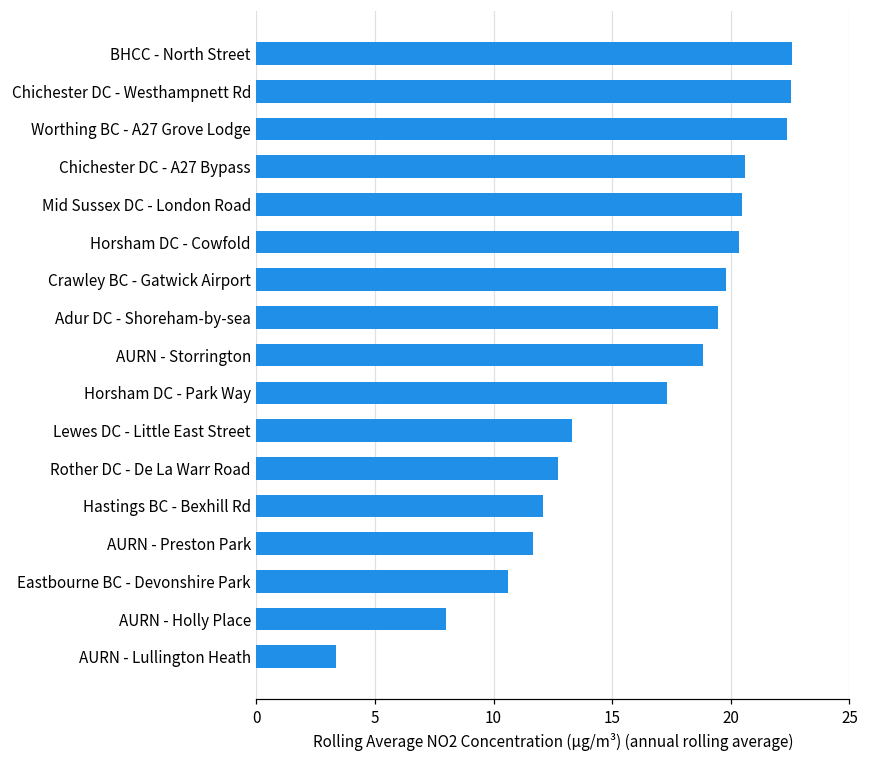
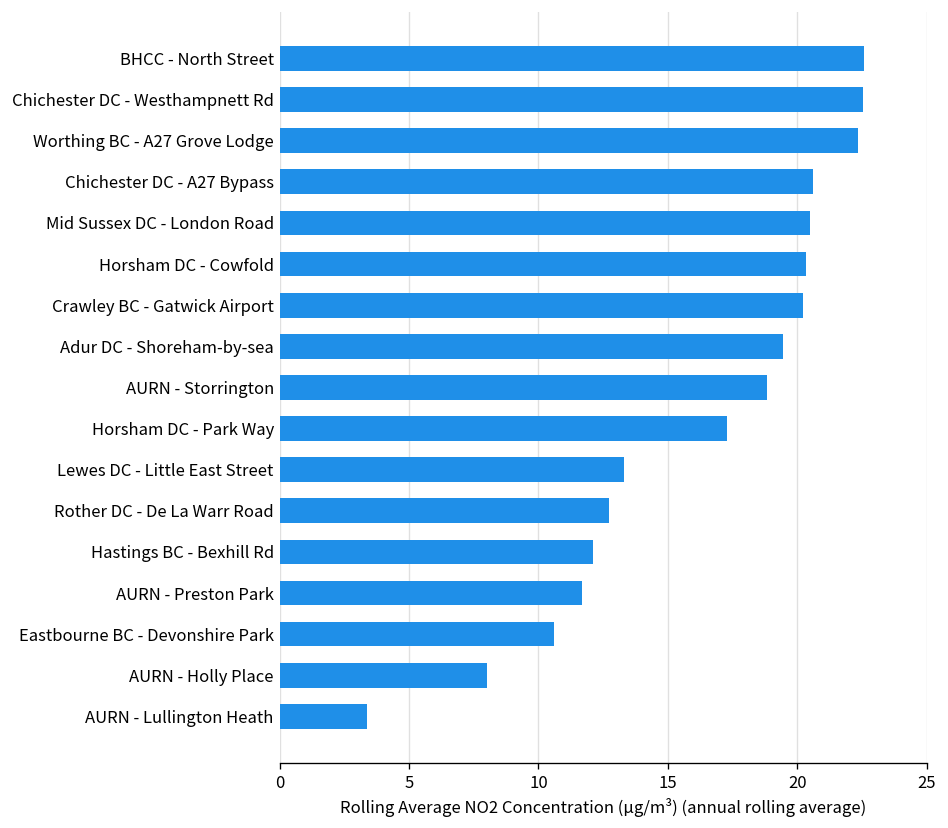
  {
    "BHCC - North Street": 22.6,
    "Chichester DC - Westhampnett Rd": 22.5,
    "Worthing BC - A27 Grove Lodge": 22.4,
    "Chichester DC - A27 Bypass": 20.6,
    "Mid Sussex DC - London Road": 20.5,
    "Horsham DC - Cowfold": 20.4,
-   "Crawley BC - Gatwick Airport": 19.8,
+   "Crawley BC - Gatwick Airport": 20.2,
    "Adur DC - Shoreham-by-sea": 19.4,
    "AURN - Storrington": 18.8,
    "Horsham DC - Park Way": 17.3,
    "Lewes DC - Little East Street": 13.3,
    "Rother DC - De La Warr Road": 12.7,
    "Hastings BC - Bexhill Rd": 12.1,
    "AURN - Preston Park": 11.7,
    "Eastbourne BC - Devonshire Park": 10.6,
    "AURN - Holly Place": 8.0,
    "AURN - Lullington Heath": 3.4
  }
